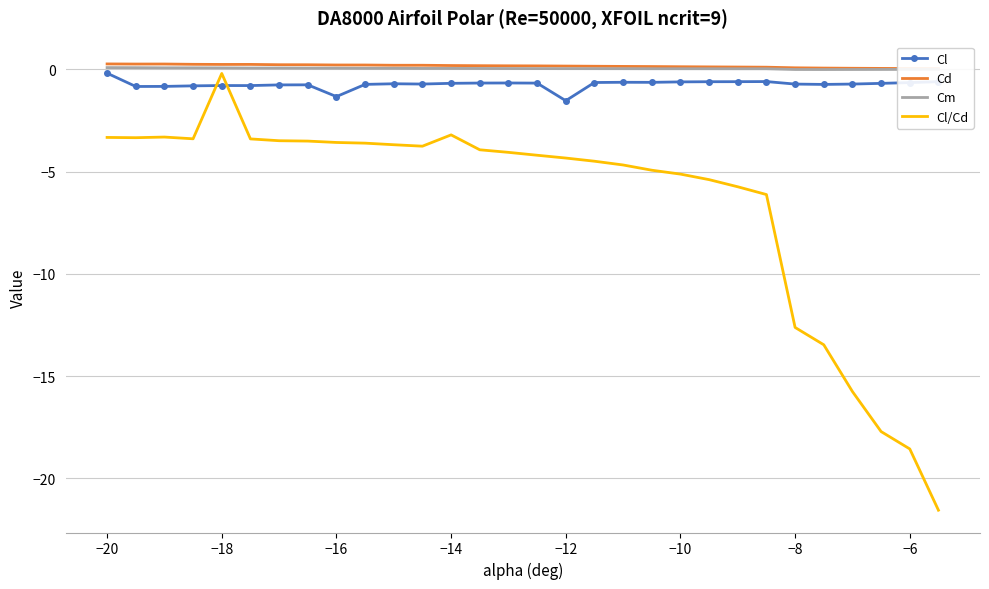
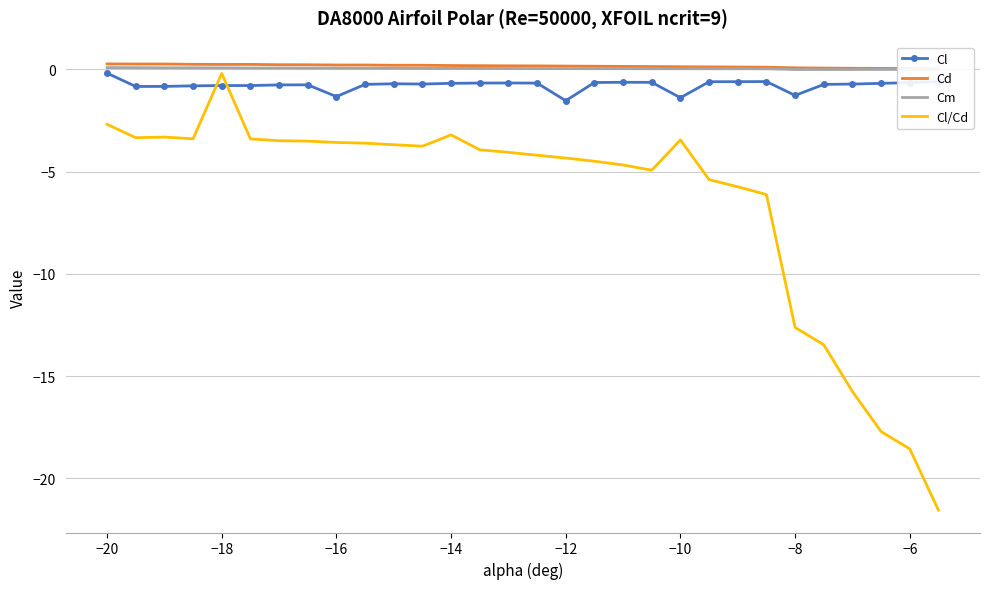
  {
    "Cl": {
      "−20": -0.2,
      "−18": -0.8,
      "−16": -1.3,
      "−14": -0.7,
      "−12": -1.5,
-     "−10": -0.6,
-     "−8": -0.7
+     "−10": -1.4,
+     "−8": -1.3
    },
    "Cd": {
      "−20": 0.3,
      "−18": 0.2,
      "−16": 0.2,
      "−14": 0.2
    },
    "Cm": {
      "−20": 0.1,
      "−18": 0.1,
      "−16": 0.1,
      "−14": 0.0
    },
    "Cl/Cd": {
-     "−20": -3.3,
+     "−20": -2.7,
      "−18": -0.2,
      "−16": -3.6,
      "−14": -3.2,
      "−12": -4.3,
-     "−10": -5.1,
+     "−10": -3.5,
      "−8": -12.6,
      "−6": -18.6
    }
  }
